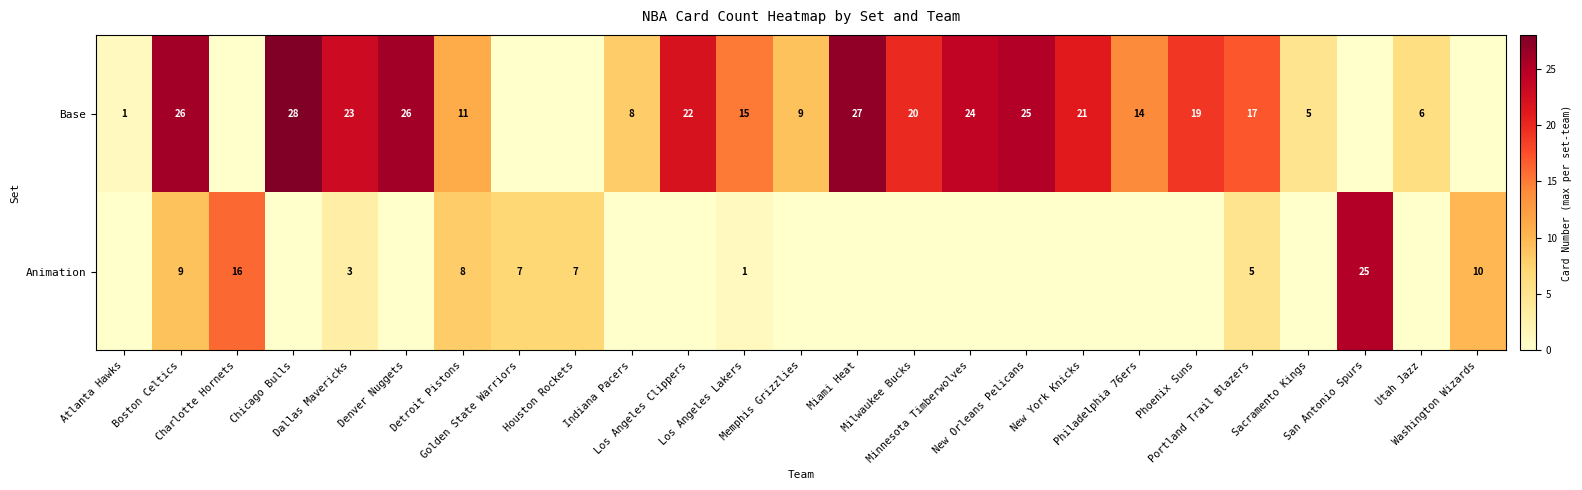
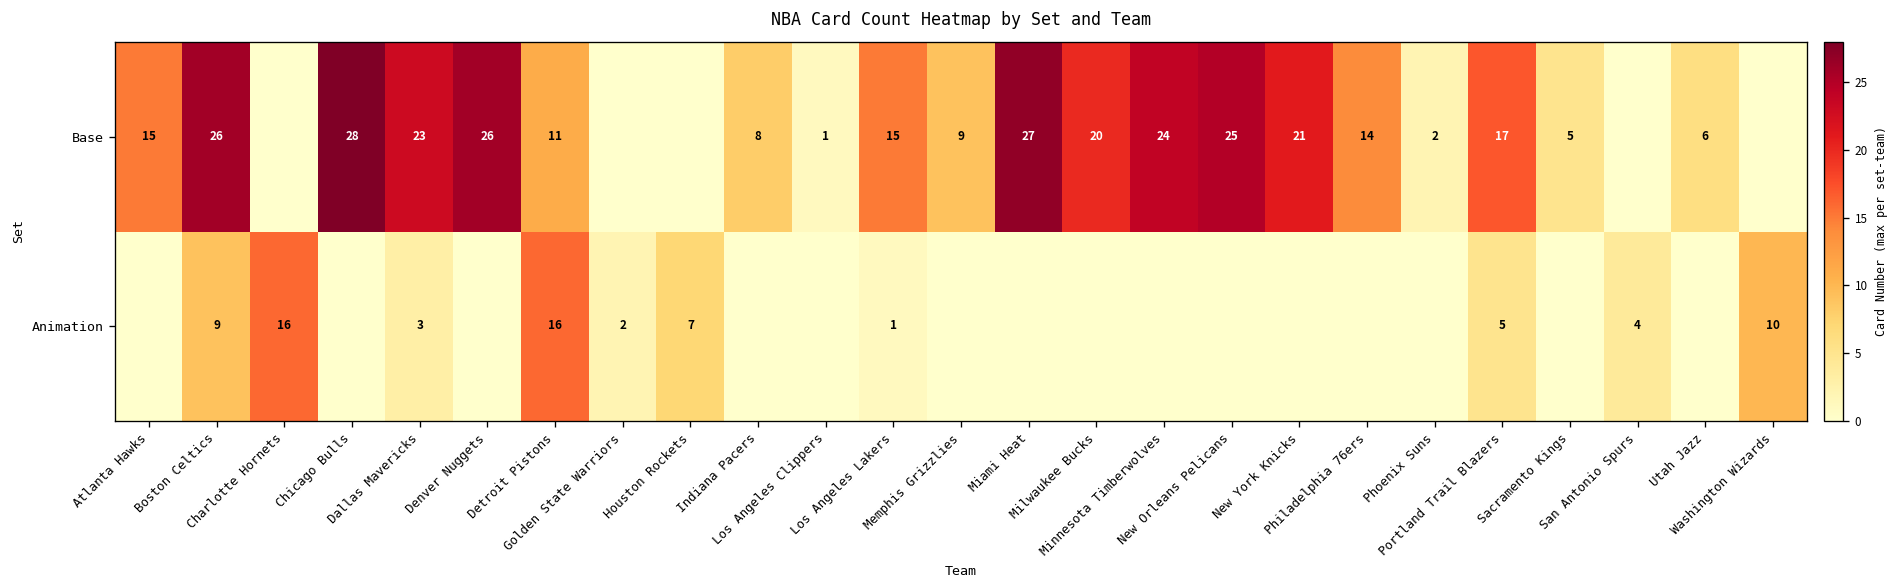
  {
    "Base": {
-     "Atlanta Hawks": 1,
+     "Atlanta Hawks": 15,
      "Boston Celtics": 26,
      "Chicago Bulls": 28,
      "Dallas Mavericks": 23,
      "Denver Nuggets": 26,
      "Detroit Pistons": 11,
      "Indiana Pacers": 8,
-     "Los Angeles Clippers": 22,
+     "Los Angeles Clippers": 1,
      "Los Angeles Lakers": 15,
      "Memphis Grizzlies": 9,
      "Miami Heat": 27,
      "Milwaukee Bucks": 20,
      "Minnesota Timberwolves": 24,
      "New Orleans Pelicans": 25,
      "New York Knicks": 21,
      "Philadelphia 76ers": 14,
-     "Phoenix Suns": 19,
+     "Phoenix Suns": 2,
      "Portland Trail Blazers": 17,
      "Sacramento Kings": 5,
      "Utah Jazz": 6
    },
    "Animation": {
      "Boston Celtics": 9,
      "Charlotte Hornets": 16,
      "Dallas Mavericks": 3,
-     "Detroit Pistons": 8,
-     "Golden State Warriors": 7,
+     "Detroit Pistons": 16,
+     "Golden State Warriors": 2,
      "Houston Rockets": 7,
      "Los Angeles Lakers": 1,
      "Portland Trail Blazers": 5,
-     "San Antonio Spurs": 25,
+     "San Antonio Spurs": 4,
      "Washington Wizards": 10
    }
  }
